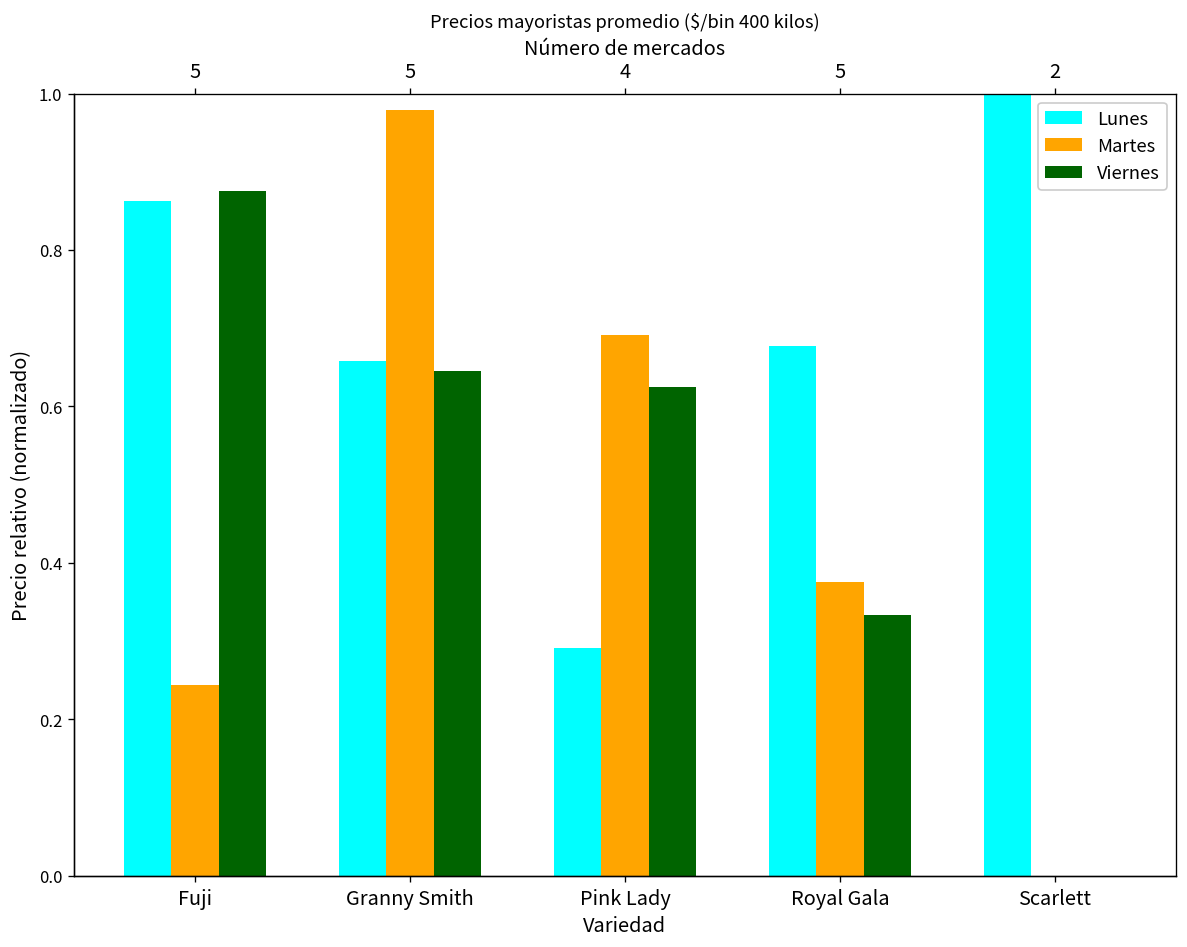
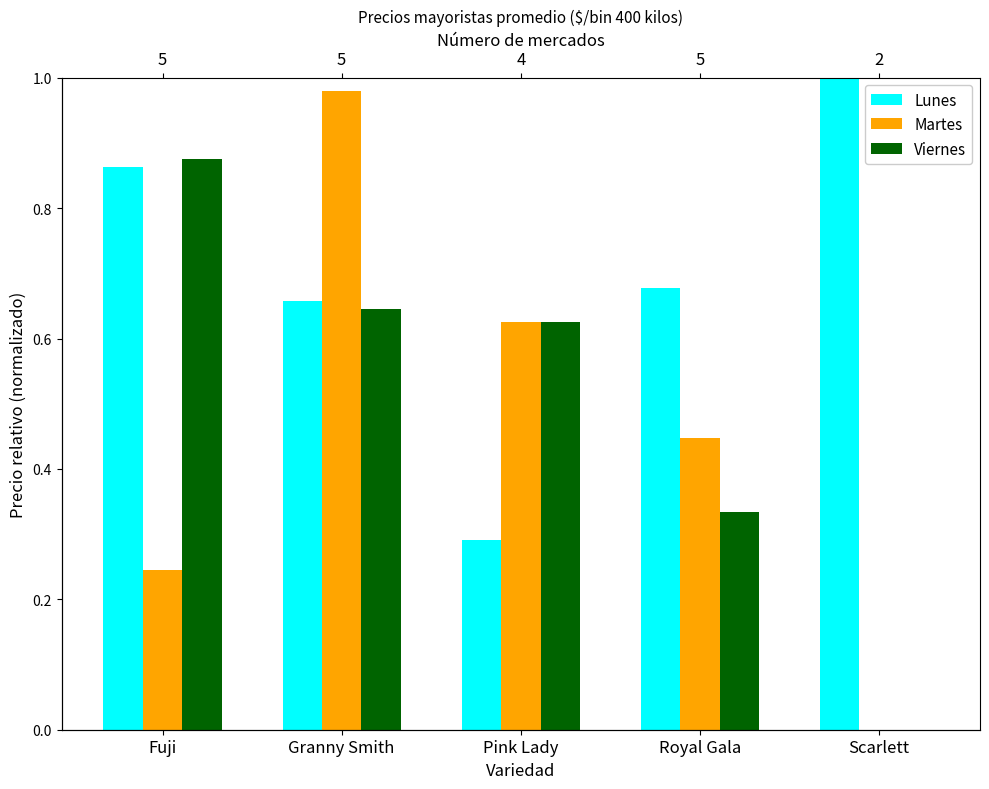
  {
    "Martes": {
      "Fuji": 0.24,
      "Granny Smith": 0.98,
-     "Pink Lady": 0.69,
-     "Royal Gala": 0.38,
+     "Pink Lady": 0.63,
+     "Royal Gala": 0.45,
      "Scarlett": 0.00
    }
  }
